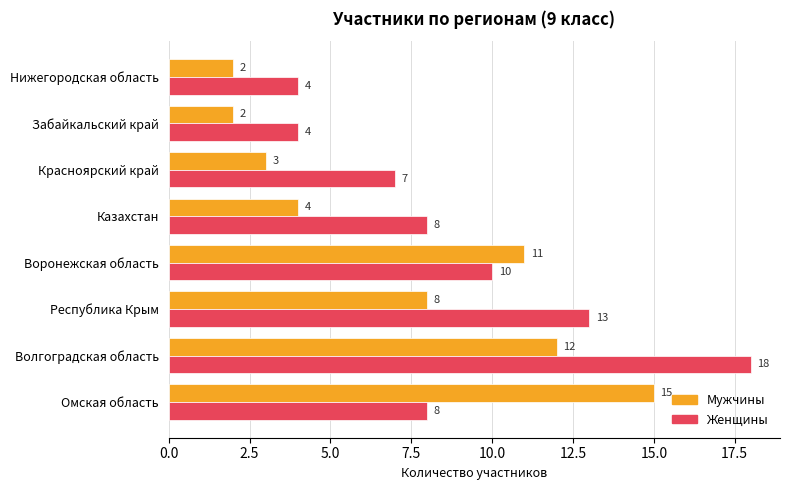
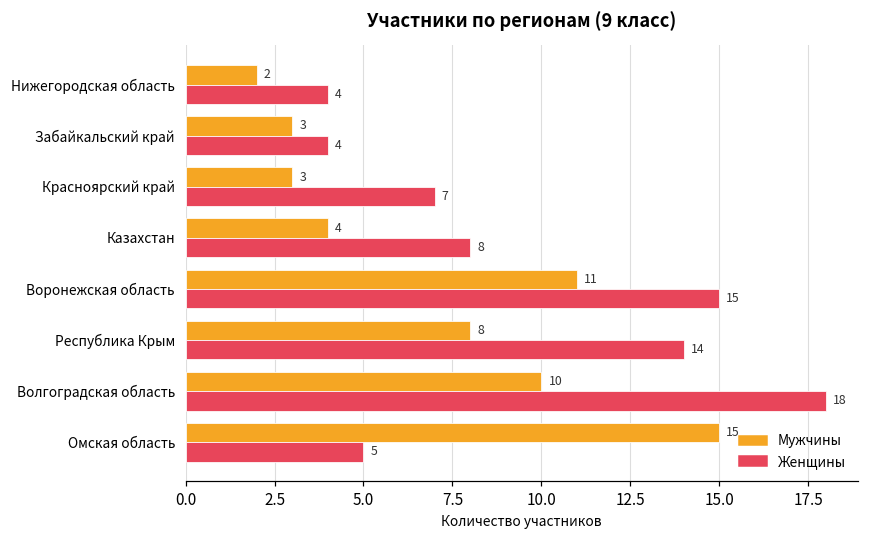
  {
    "Мужчины": {
      "Нижегородская область": 2,
-     "Забайкальский край": 2,
+     "Забайкальский край": 3,
      "Красноярский край": 3,
      "Казахстан": 4,
      "Воронежская область": 11,
      "Республика Крым": 8,
-     "Волгоградская область": 12,
+     "Волгоградская область": 10,
      "Омская область": 15
    },
    "Женщины": {
      "Нижегородская область": 4,
      "Забайкальский край": 4,
      "Красноярский край": 7,
      "Казахстан": 8,
-     "Воронежская область": 10,
-     "Республика Крым": 13,
+     "Воронежская область": 15,
+     "Республика Крым": 14,
      "Волгоградская область": 18,
-     "Омская область": 8
+     "Омская область": 5
    }
  }
